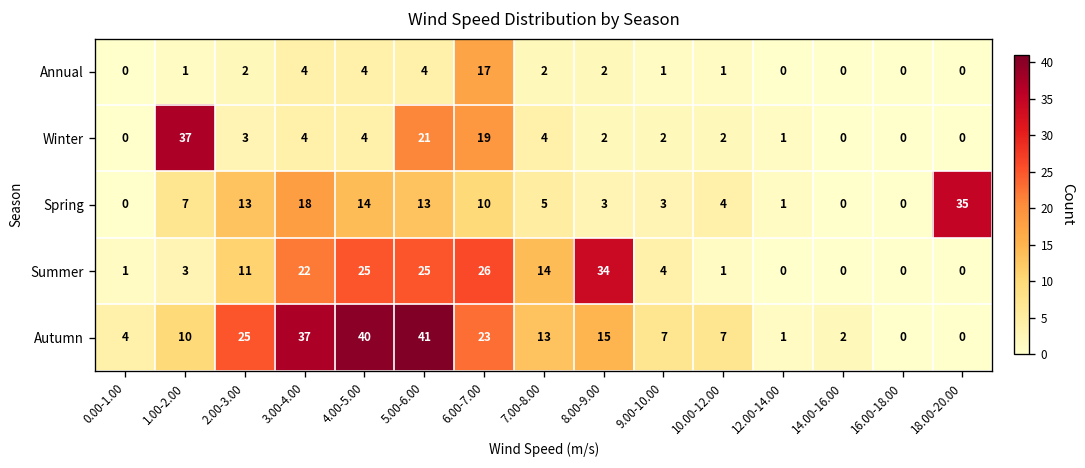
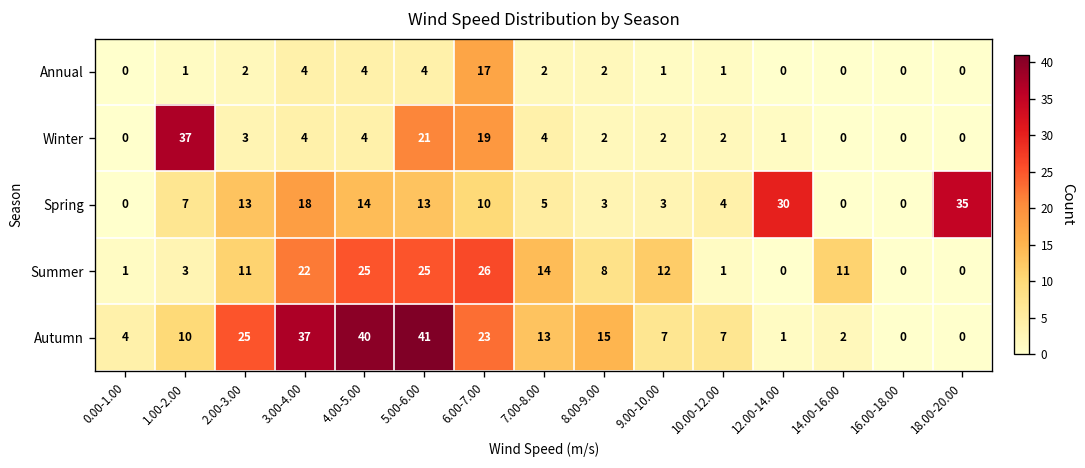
  {
    "Annual": {
      "0.00-1.00": 0,
      "1.00-2.00": 1,
      "2.00-3.00": 2,
      "3.00-4.00": 4,
      "4.00-5.00": 4,
      "5.00-6.00": 4,
      "6.00-7.00": 17,
      "7.00-8.00": 2,
      "8.00-9.00": 2,
      "9.00-10.00": 1,
      "10.00-12.00": 1,
      "12.00-14.00": 0,
      "14.00-16.00": 0,
      "16.00-18.00": 0,
      "18.00-20.00": 0
    },
    "Winter": {
      "0.00-1.00": 0,
      "1.00-2.00": 37,
      "2.00-3.00": 3,
      "3.00-4.00": 4,
      "4.00-5.00": 4,
      "5.00-6.00": 21,
      "6.00-7.00": 19,
      "7.00-8.00": 4,
      "8.00-9.00": 2,
      "9.00-10.00": 2,
      "10.00-12.00": 2,
      "12.00-14.00": 1,
      "14.00-16.00": 0,
      "16.00-18.00": 0,
      "18.00-20.00": 0
    },
    "Spring": {
      "0.00-1.00": 0,
      "1.00-2.00": 7,
      "2.00-3.00": 13,
      "3.00-4.00": 18,
      "4.00-5.00": 14,
      "5.00-6.00": 13,
      "6.00-7.00": 10,
      "7.00-8.00": 5,
      "8.00-9.00": 3,
      "9.00-10.00": 3,
      "10.00-12.00": 4,
-     "12.00-14.00": 1,
+     "12.00-14.00": 30,
      "14.00-16.00": 0,
      "16.00-18.00": 0,
      "18.00-20.00": 35
    },
    "Summer": {
      "0.00-1.00": 1,
      "1.00-2.00": 3,
      "2.00-3.00": 11,
      "3.00-4.00": 22,
      "4.00-5.00": 25,
      "5.00-6.00": 25,
      "6.00-7.00": 26,
      "7.00-8.00": 14,
-     "8.00-9.00": 34,
-     "9.00-10.00": 4,
+     "8.00-9.00": 8,
+     "9.00-10.00": 12,
      "10.00-12.00": 1,
      "12.00-14.00": 0,
-     "14.00-16.00": 0,
+     "14.00-16.00": 11,
      "16.00-18.00": 0,
      "18.00-20.00": 0
    },
    "Autumn": {
      "0.00-1.00": 4,
      "1.00-2.00": 10,
      "2.00-3.00": 25,
      "3.00-4.00": 37,
      "4.00-5.00": 40,
      "5.00-6.00": 41,
      "6.00-7.00": 23,
      "7.00-8.00": 13,
      "8.00-9.00": 15,
      "9.00-10.00": 7,
      "10.00-12.00": 7,
      "12.00-14.00": 1,
      "14.00-16.00": 2,
      "16.00-18.00": 0,
      "18.00-20.00": 0
    }
  }
